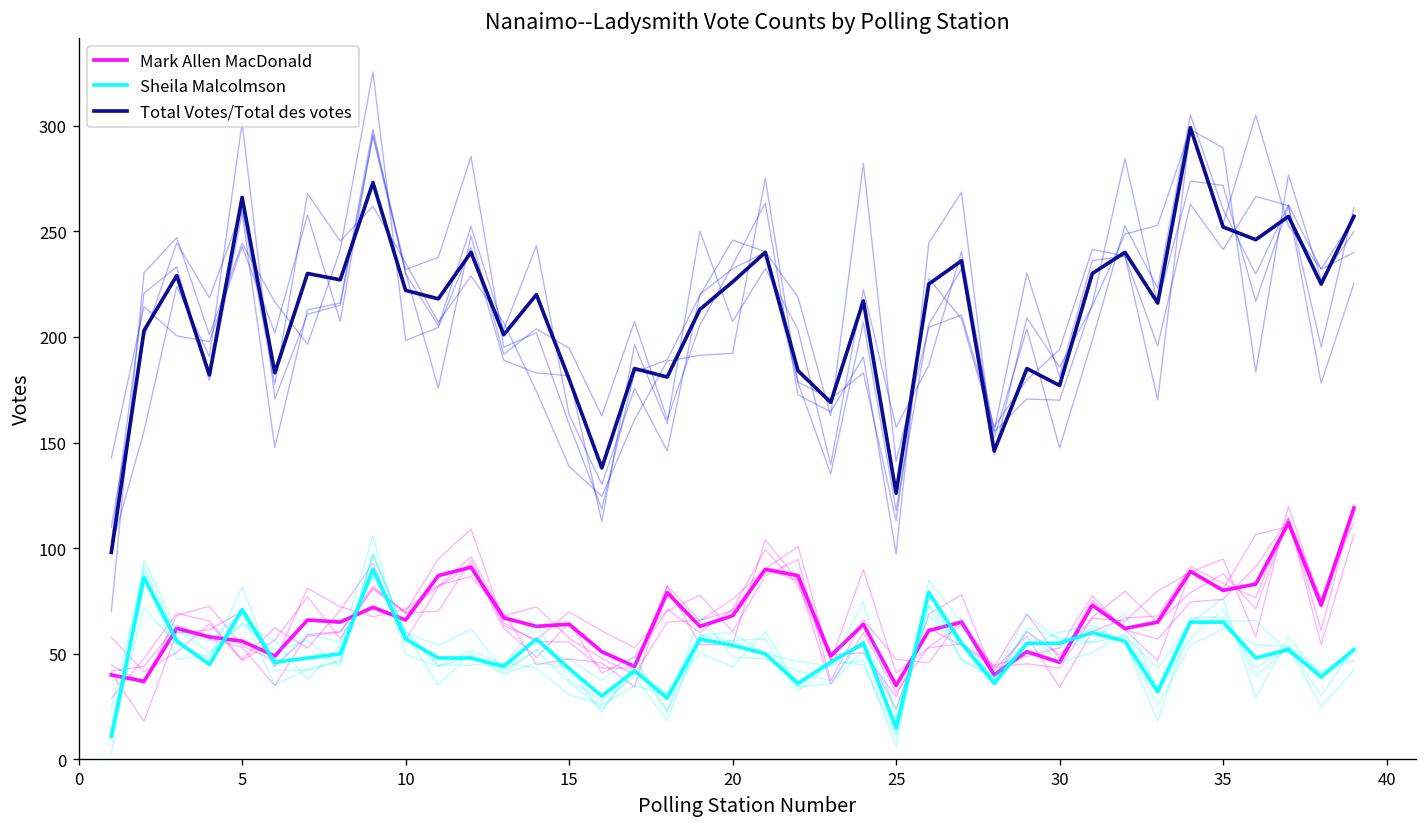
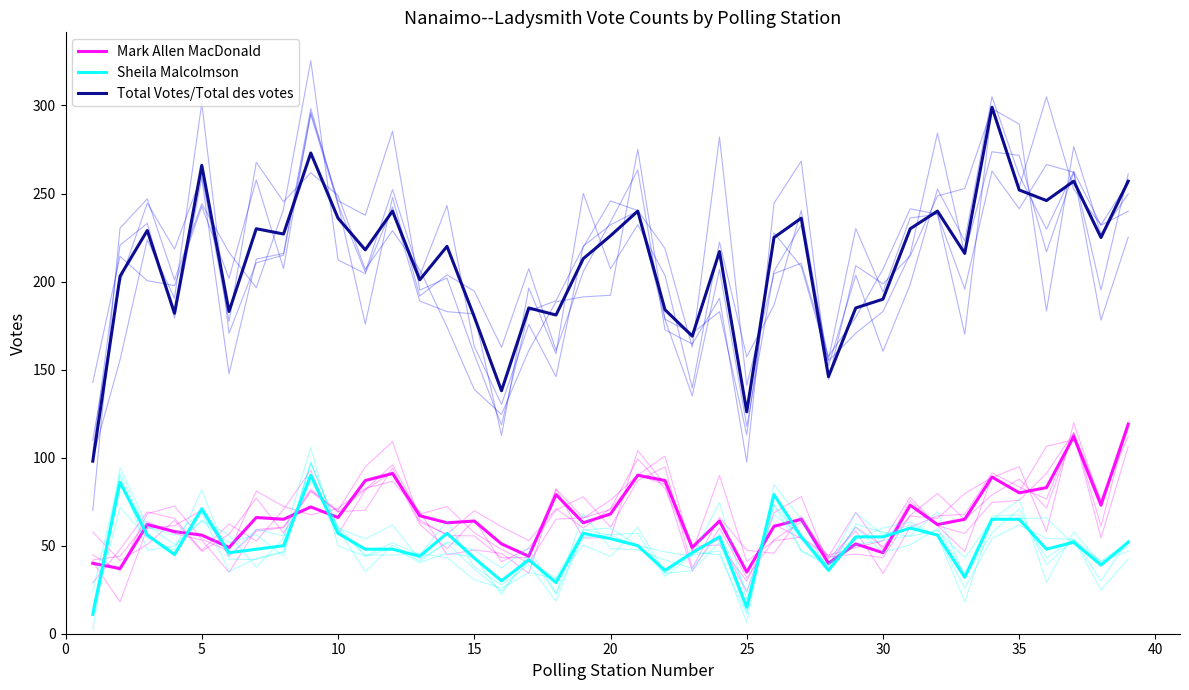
  {
    "Total Votes/Total des votes": {
      "5": 266,
-     "10": 222,
+     "10": 236,
      "15": 180,
      "20": 226,
      "25": 126,
-     "30": 177
+     "30": 190
    }
  }
